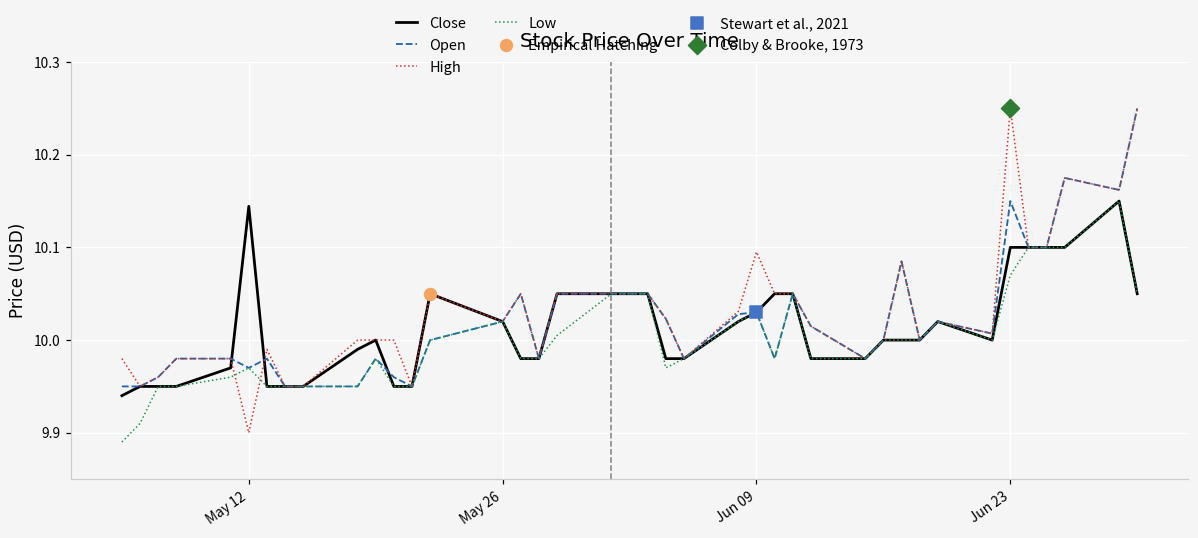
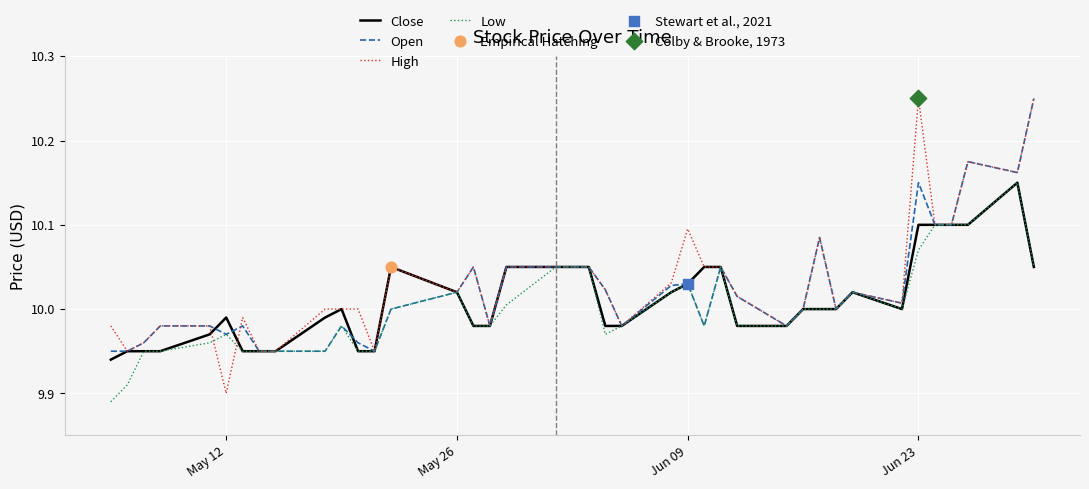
  {
    "Close": {
-     "May 12": 10.14,
+     "May 12": 9.99,
      "Jun 23": 10.10
    },
    "High": {
      "May 12": 9.90,
      "Jun 09": 10.10
    }
  }
